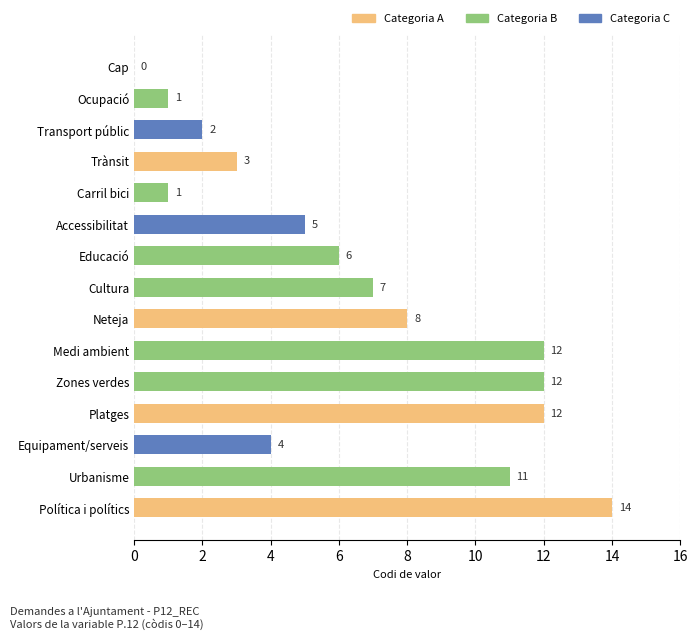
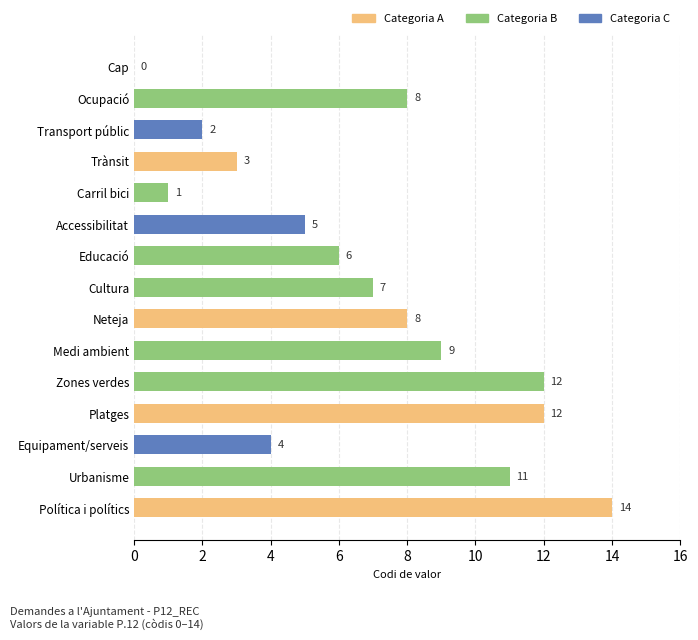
  {
    "Cap": 0,
-   "Ocupació": 1,
+   "Ocupació": 8,
    "Transport públic": 2,
    "Trànsit": 3,
    "Carril bici": 1,
    "Accessibilitat": 5,
    "Educació": 6,
    "Cultura": 7,
    "Neteja": 8,
-   "Medi ambient": 12,
+   "Medi ambient": 9,
    "Zones verdes": 12,
    "Platges": 12,
    "Equipament/serveis": 4,
    "Urbanisme": 11,
    "Política i polítics": 14
  }
